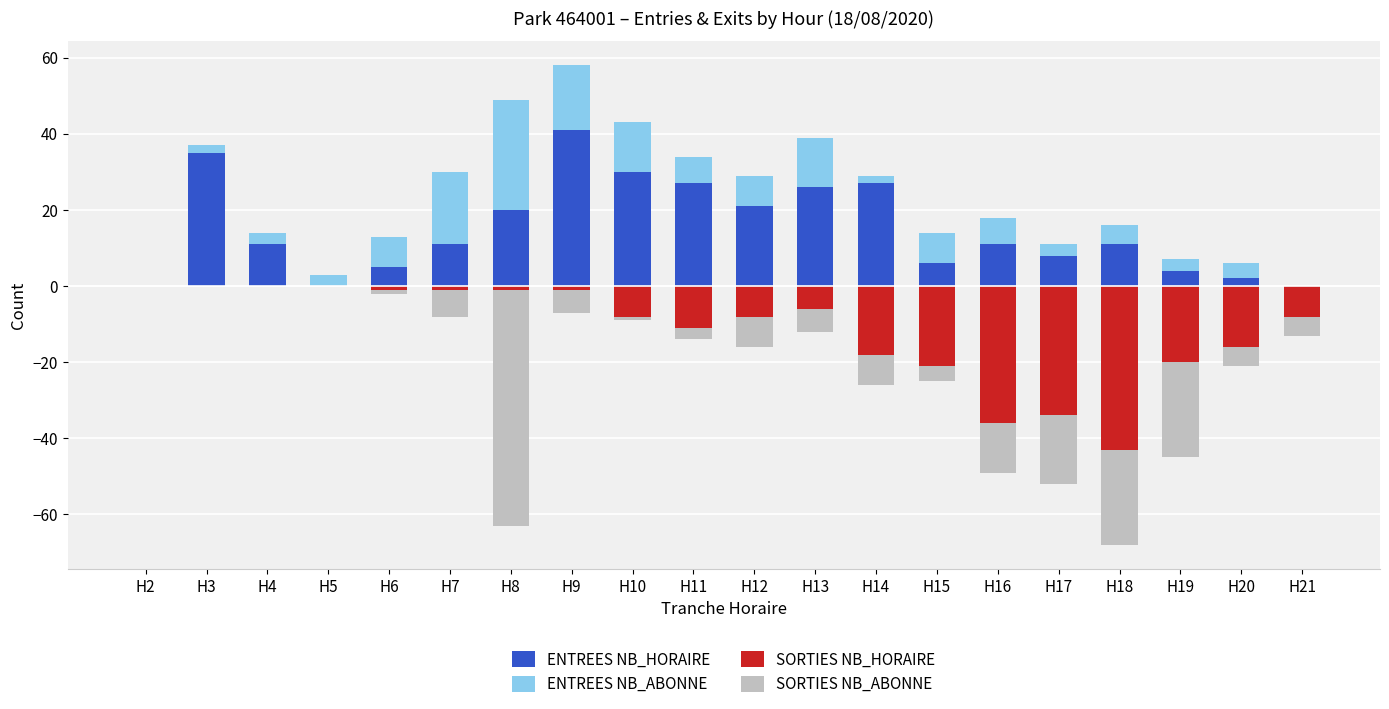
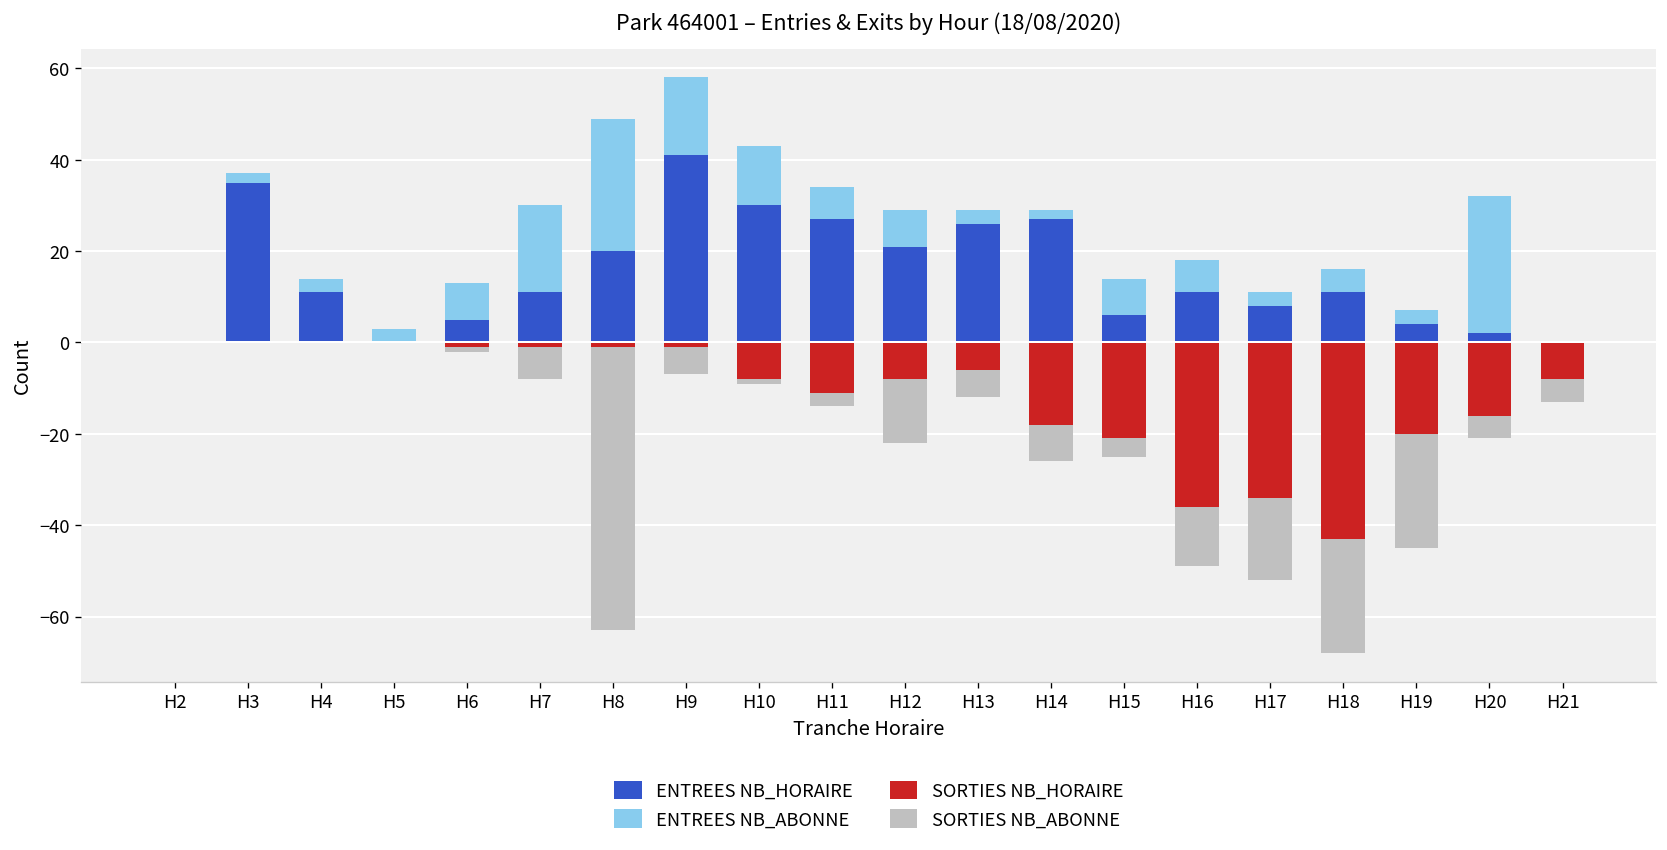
  {
    "ENTREES NB_HORAIRE": {
      "H2": 0,
      "H3": 35,
      "H4": 11,
      "H5": 0,
      "H6": 5,
      "H7": 11,
      "H8": 20,
      "H9": 41,
      "H10": 30,
      "H11": 27,
      "H12": 21,
      "H13": 26,
      "H14": 27,
      "H15": 6,
      "H16": 11,
      "H17": 8,
      "H18": 11,
      "H19": 4,
      "H20": 2,
      "H21": 0
    },
    "ENTREES NB_ABONNE": {
      "H2": 0,
      "H3": 2,
      "H4": 3,
      "H5": 3,
      "H6": 8,
      "H7": 19,
      "H8": 29,
      "H9": 17,
      "H10": 13,
      "H11": 7,
      "H12": 8,
-     "H13": 13,
+     "H13": 3,
      "H14": 2,
      "H15": 8,
      "H16": 7,
      "H17": 3,
      "H18": 5,
      "H19": 3,
-     "H20": 4,
+     "H20": 30,
      "H21": 0
    },
    "SORTIES NB_HORAIRE": {
      "H2": 0,
      "H3": 0,
      "H4": 0,
      "H5": 0,
      "H6": -1,
      "H7": -1,
      "H8": -1,
      "H9": -1,
      "H10": -8,
      "H11": -11,
      "H12": -8,
      "H13": -6,
      "H14": -18,
      "H15": -21,
      "H16": -36,
      "H17": -34,
      "H18": -43,
      "H19": -20,
      "H20": -16,
      "H21": -8
    },
    "SORTIES NB_ABONNE": {
      "H2": 0,
      "H3": 0,
      "H4": 0,
      "H5": 0,
      "H6": -1,
      "H7": -7,
      "H8": -62,
      "H9": -6,
      "H10": -1,
      "H11": -3,
-     "H12": -8,
+     "H12": -14,
      "H13": -6,
      "H14": -8,
      "H15": -4,
      "H16": -13,
      "H17": -18,
      "H18": -25,
      "H19": -25,
      "H20": -5,
      "H21": -5
    }
  }
